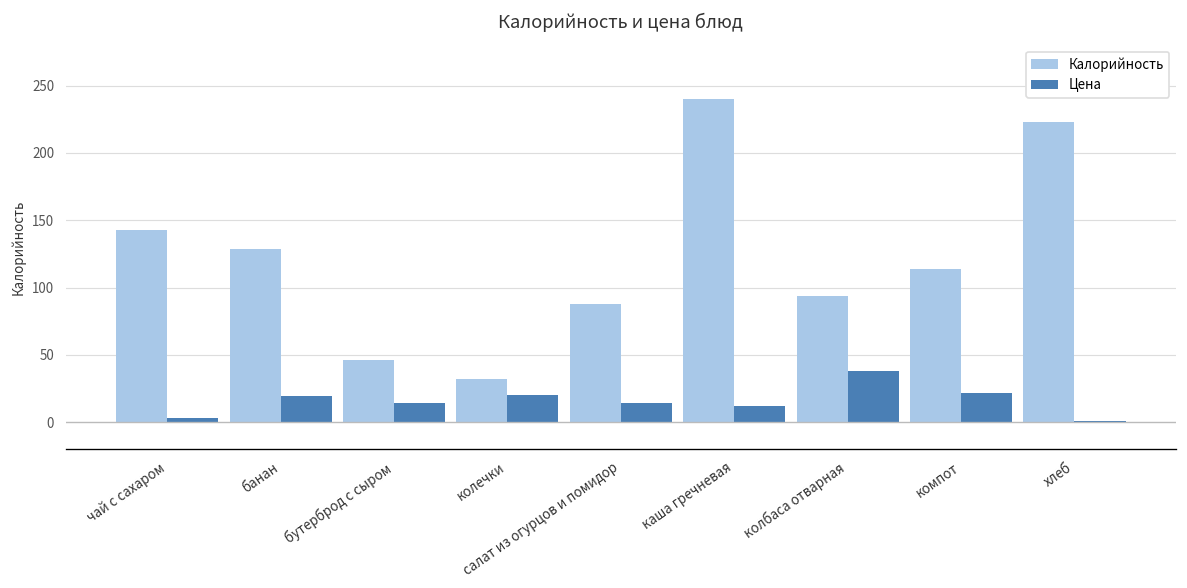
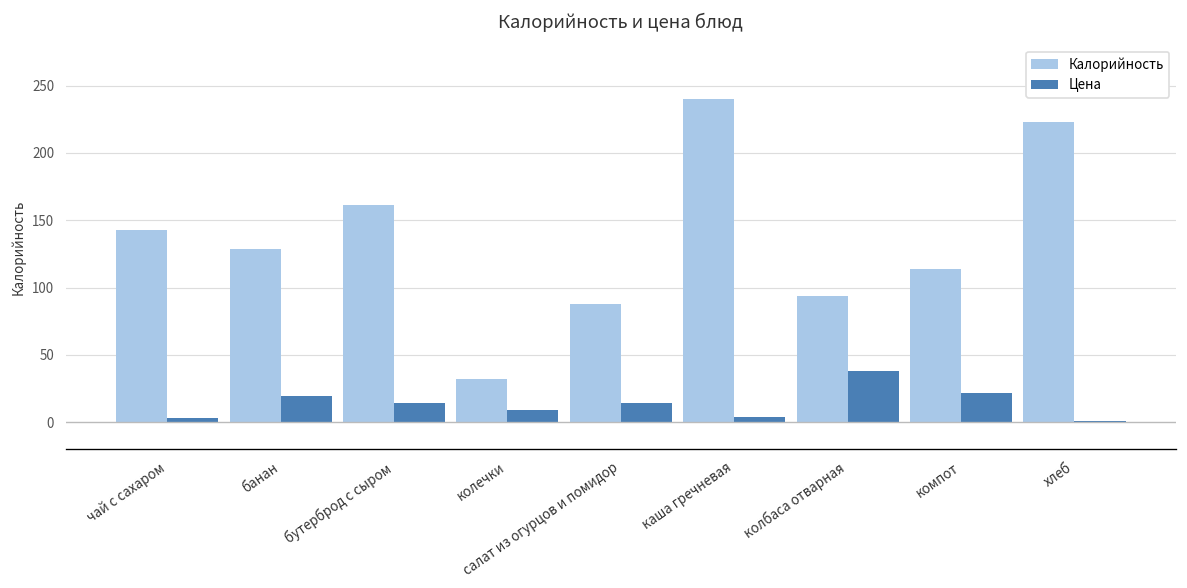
  {
    "Калорийность": {
      "чай с сахаром": 143,
      "банан": 129,
-     "бутерброд с сыром": 46,
+     "бутерброд с сыром": 161,
      "колечки": 32,
      "салат из огурцов и помидор": 88,
      "каша гречневая": 240,
      "колбаса отварная": 94,
      "компот": 114,
      "хлеб": 223
    },
    "Цена": {
      "чай с сахаром": 3,
      "банан": 20,
      "бутерброд с сыром": 14,
-     "колечки": 20,
+     "колечки": 9,
      "салат из огурцов и помидор": 14,
-     "каша гречневая": 12,
+     "каша гречневая": 4,
      "колбаса отварная": 38,
      "компот": 22
    }
  }
